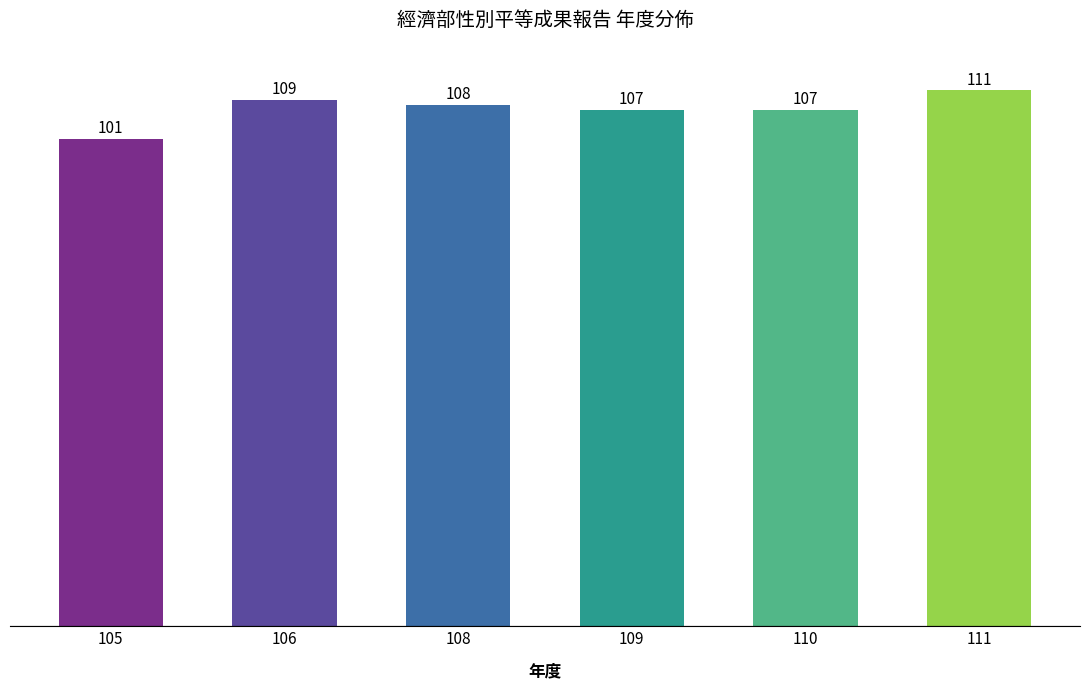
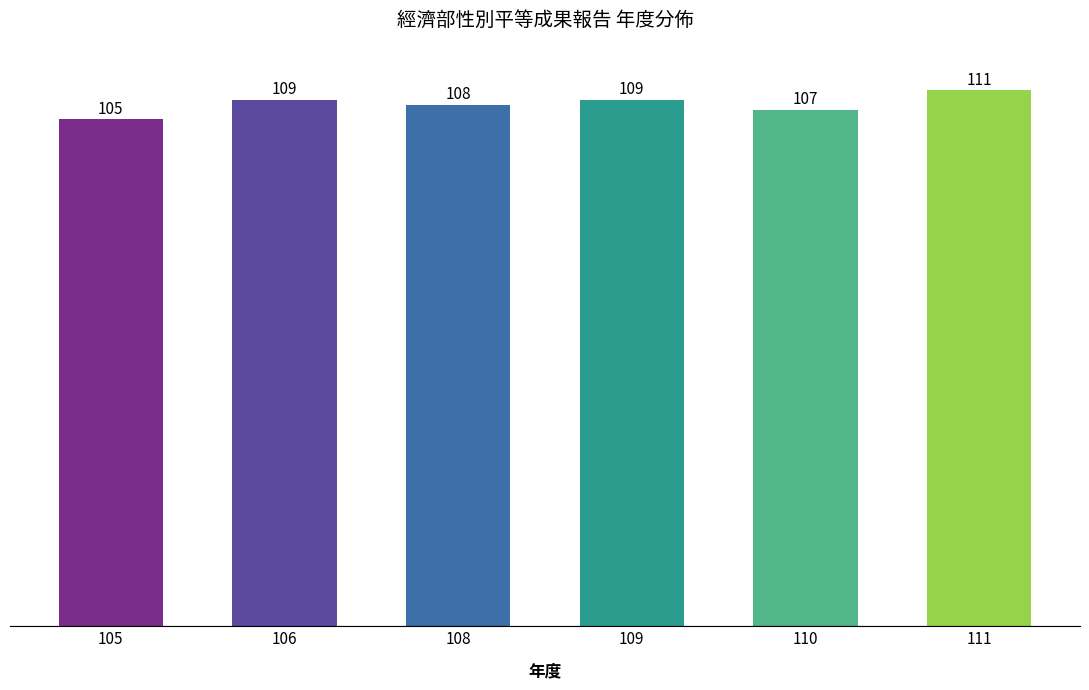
  {
-   "105": 101,
+   "105": 105,
    "106": 109,
    "108": 108,
-   "109": 107,
+   "109": 109,
    "110": 107,
    "111": 111
  }
